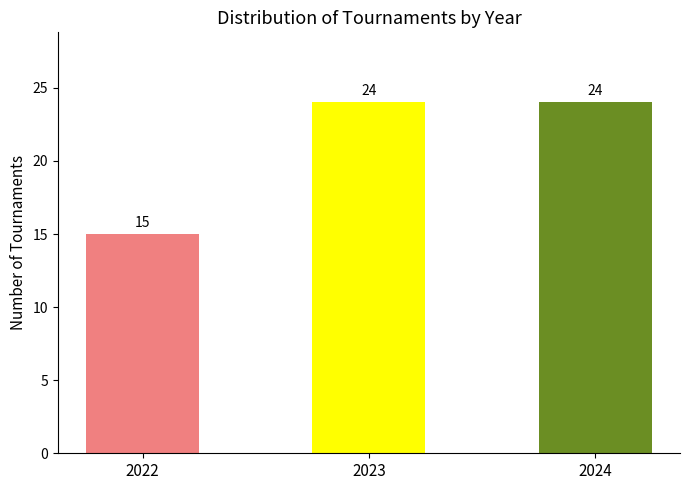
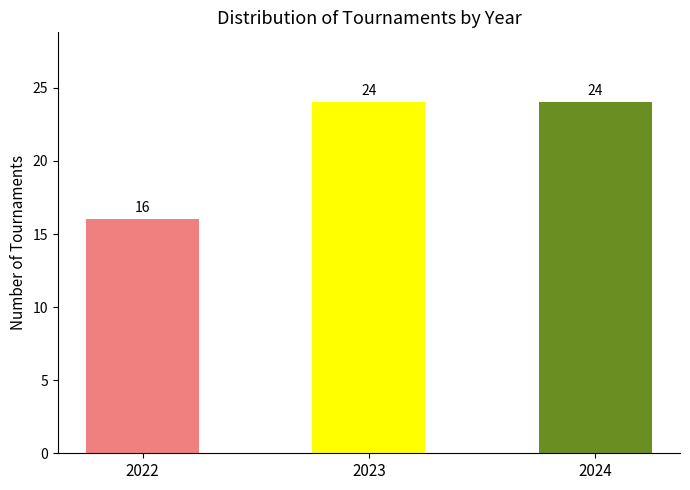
  {
-   "2022": 15,
+   "2022": 16,
    "2023": 24,
    "2024": 24
  }
